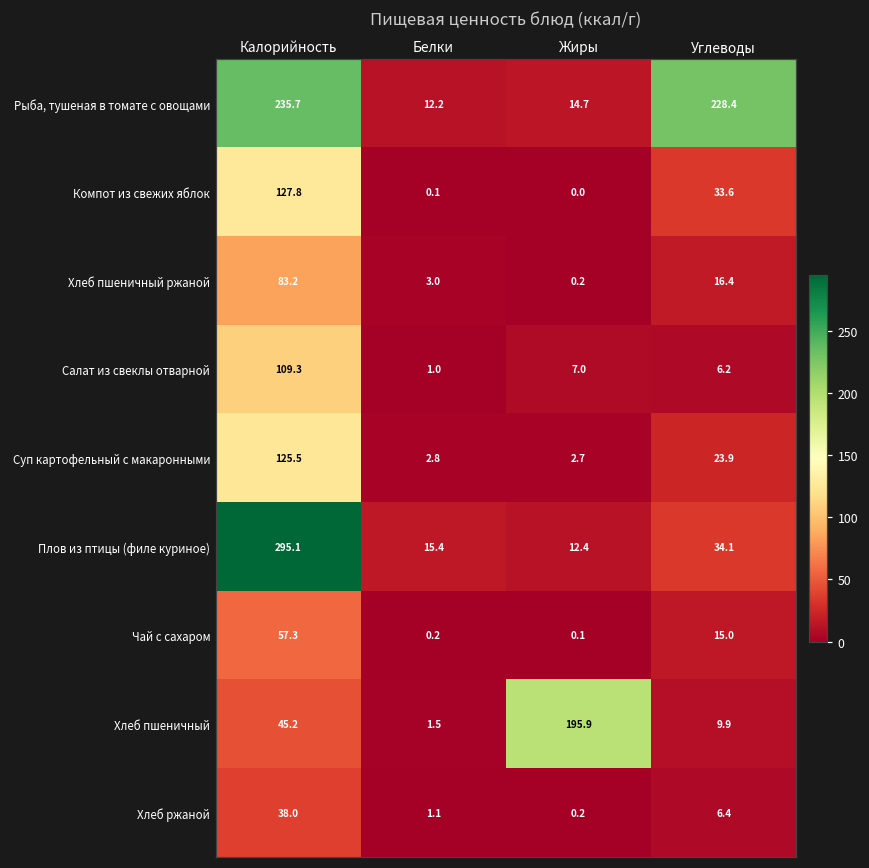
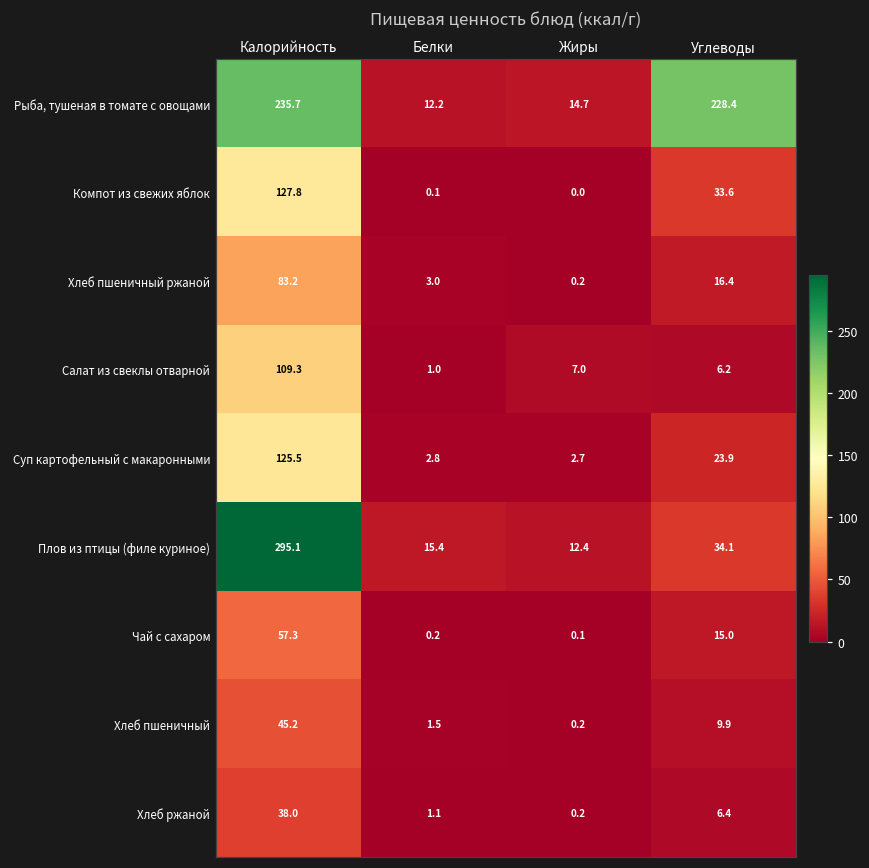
  {
    "Рыба, тушеная в томате с овощами": {
      "Калорийность": 235.7,
      "Белки": 12.2,
      "Жиры": 14.7,
      "Углеводы": 228.4
    },
    "Компот из свежих яблок": {
      "Калорийность": 127.8,
      "Белки": 0.1,
      "Жиры": 0.0,
      "Углеводы": 33.6
    },
    "Хлеб пшеничный ржаной": {
      "Калорийность": 83.2,
      "Белки": 3.0,
      "Жиры": 0.2,
      "Углеводы": 16.4
    },
    "Салат из свеклы отварной": {
      "Калорийность": 109.3,
      "Белки": 1.0,
      "Жиры": 7.0,
      "Углеводы": 6.2
    },
    "Суп картофельный с макаронными": {
      "Калорийность": 125.5,
      "Белки": 2.8,
      "Жиры": 2.7,
      "Углеводы": 23.9
    },
    "Плов из птицы (филе куриное)": {
      "Калорийность": 295.1,
      "Белки": 15.4,
      "Жиры": 12.4,
      "Углеводы": 34.1
    },
    "Чай с сахаром": {
      "Калорийность": 57.3,
      "Белки": 0.2,
      "Жиры": 0.1,
      "Углеводы": 15.0
    },
    "Хлеб пшеничный": {
      "Калорийность": 45.2,
      "Белки": 1.5,
-     "Жиры": 195.9,
+     "Жиры": 0.2,
      "Углеводы": 9.9
    },
    "Хлеб ржаной": {
      "Калорийность": 38.0,
      "Белки": 1.1,
      "Жиры": 0.2,
      "Углеводы": 6.4
    }
  }
